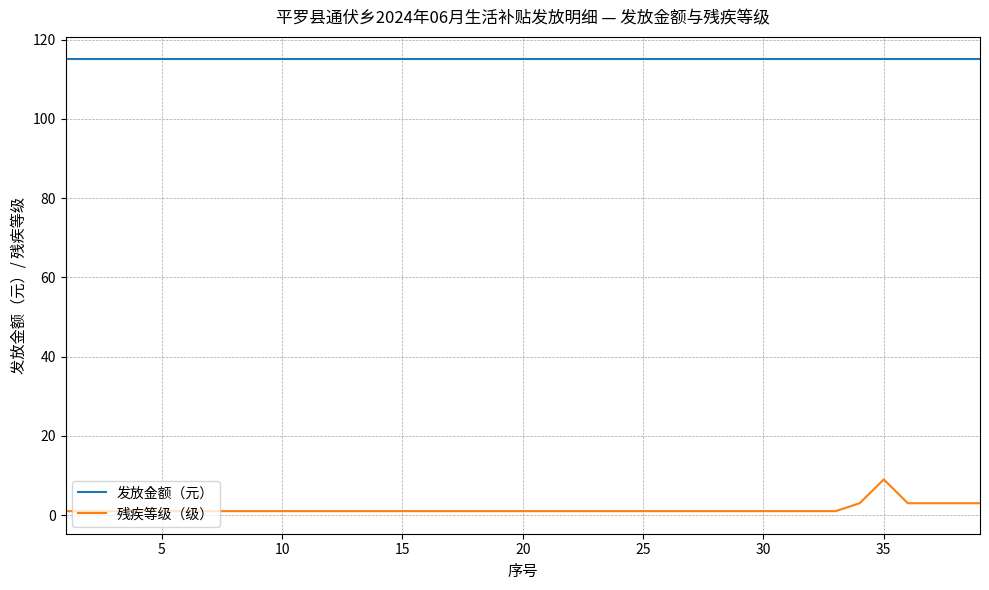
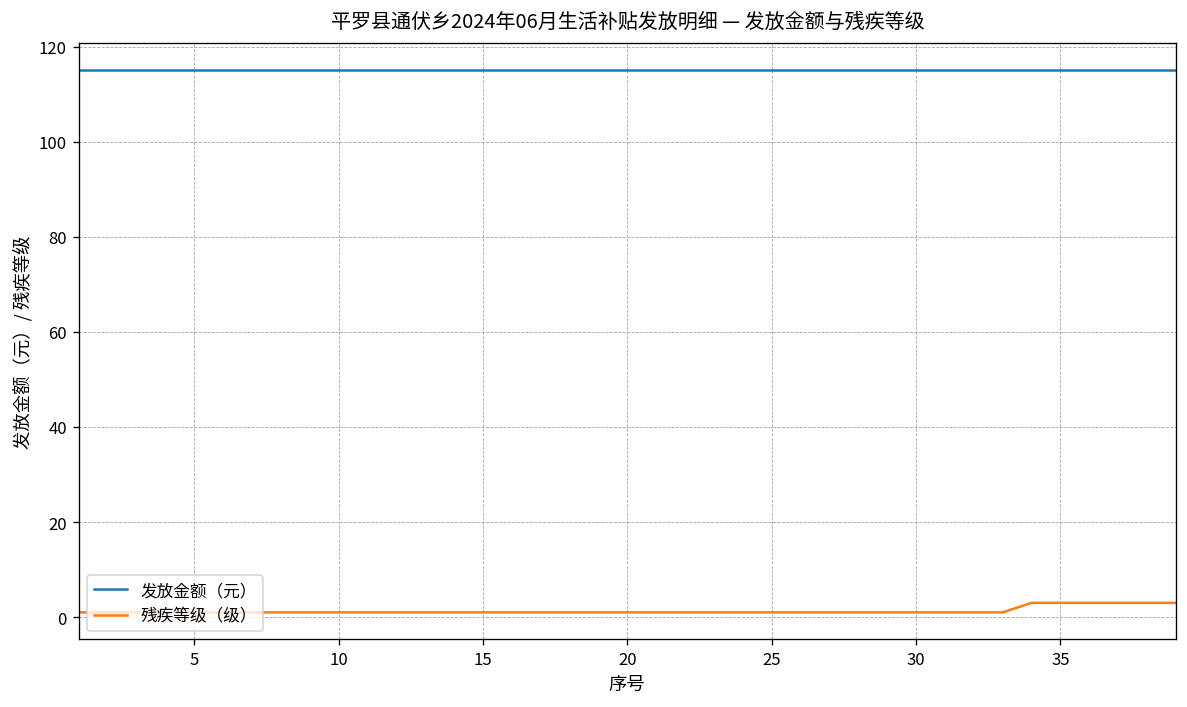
  {
    "发放金额（元）": {
      "5": 115,
      "10": 115,
      "15": 115,
      "20": 115,
      "25": 115,
      "30": 115,
      "35": 115
    },
    "残疾等级（级）": {
      "10": 1,
      "15": 1,
      "20": 1,
      "25": 1,
      "30": 1,
-     "35": 9
+     "35": 3
    }
  }
